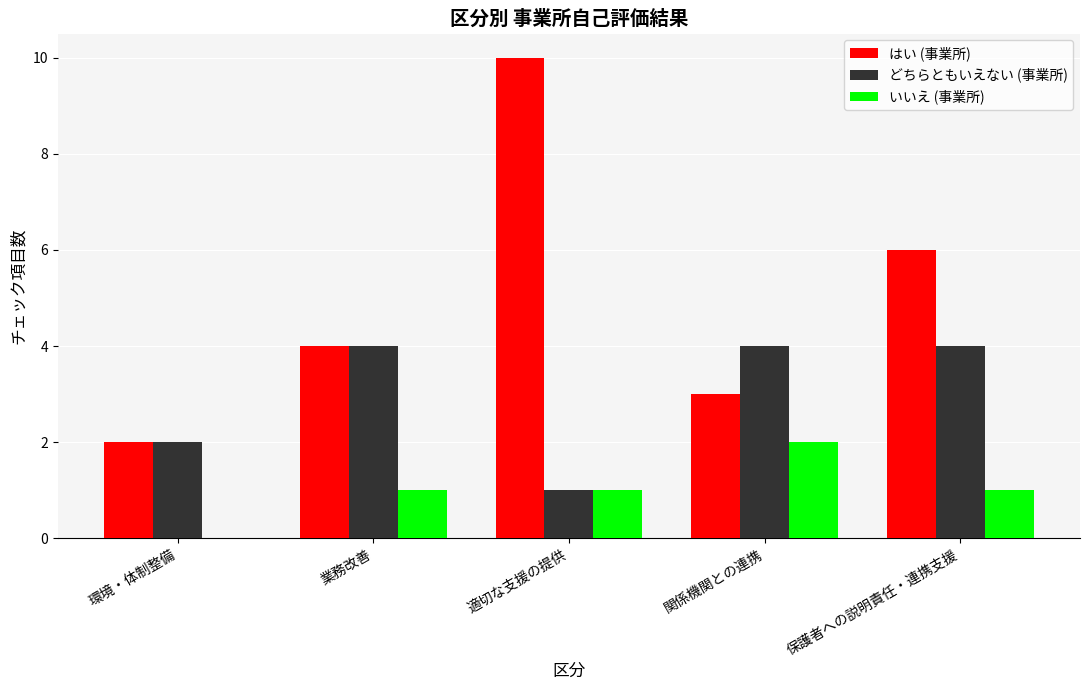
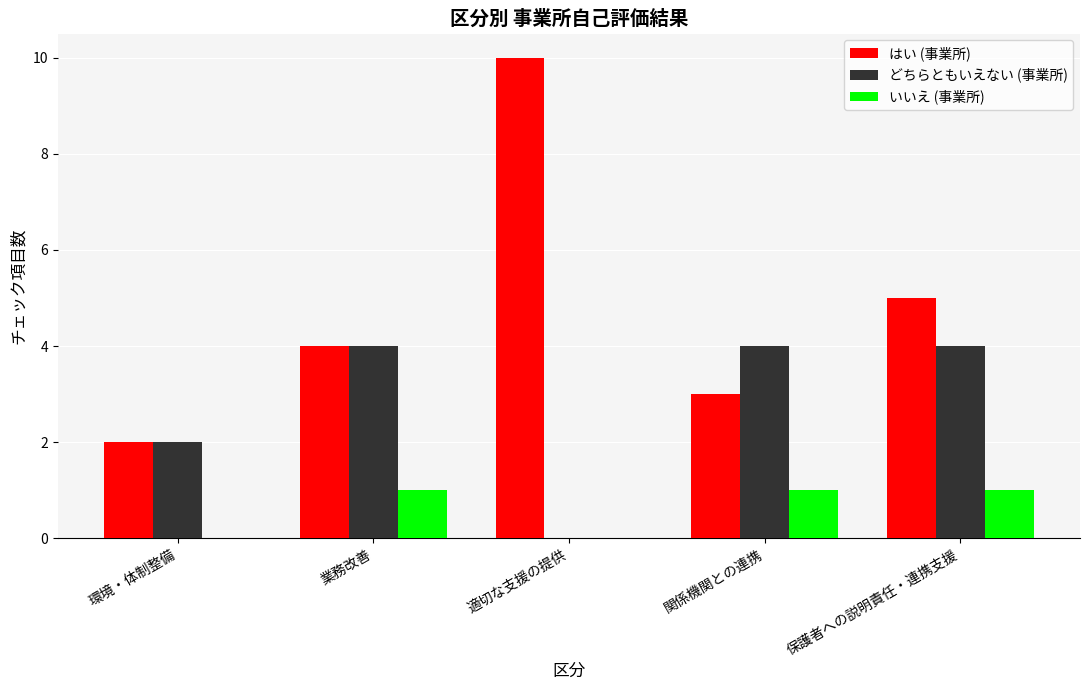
  {
    "はい (事業所)": {
      "環境・体制整備": 2,
      "業務改善": 4,
      "適切な支援の提供": 10,
      "関係機関との連携": 3,
-     "保護者への説明責任・連携支援": 6
+     "保護者への説明責任・連携支援": 5
    },
    "どちらともいえない (事業所)": {
      "環境・体制整備": 2,
      "業務改善": 4,
-     "適切な支援の提供": 1,
+     "適切な支援の提供": 0,
      "関係機関との連携": 4,
      "保護者への説明責任・連携支援": 4
    },
    "いいえ (事業所)": {
      "環境・体制整備": 0,
      "業務改善": 1,
-     "適切な支援の提供": 1,
-     "関係機関との連携": 2,
+     "適切な支援の提供": 0,
+     "関係機関との連携": 1,
      "保護者への説明責任・連携支援": 1
    }
  }
